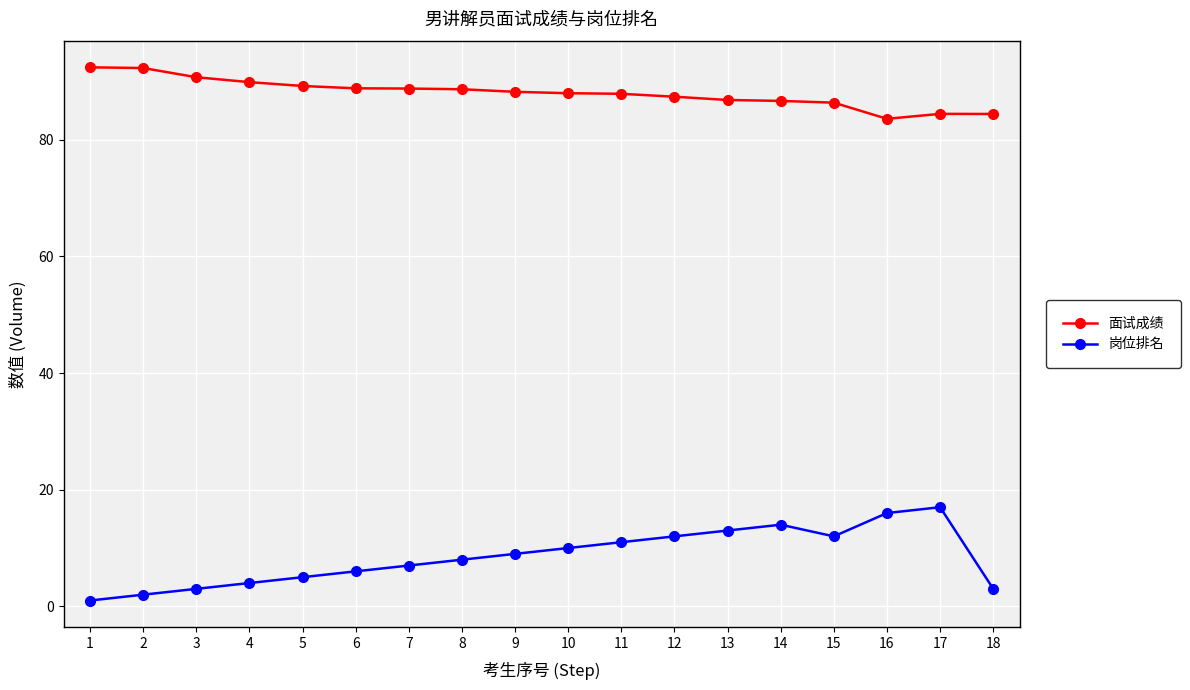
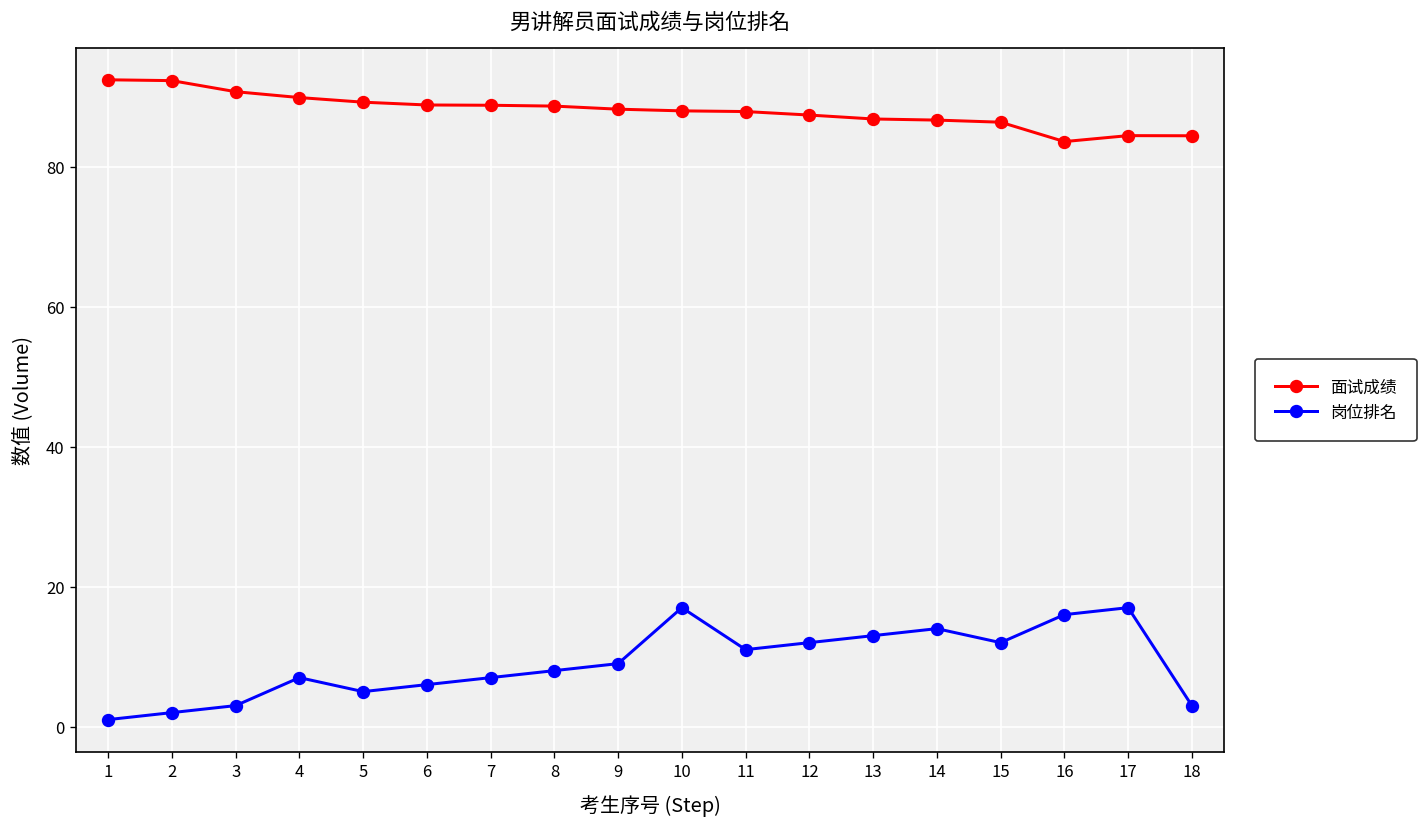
  {
    "面试成绩": {
      "1": 92,
      "2": 92,
      "3": 91,
      "4": 90,
      "5": 89,
      "6": 89,
      "7": 89,
      "8": 89,
      "9": 88,
      "10": 88,
      "11": 88,
      "12": 87,
      "13": 87,
      "14": 87,
      "15": 86,
      "16": 84,
      "17": 84,
      "18": 84
    },
    "岗位排名": {
      "1": 1,
      "2": 2,
      "3": 3,
-     "4": 4,
+     "4": 7,
      "5": 5,
      "6": 6,
      "7": 7,
      "8": 8,
      "9": 9,
-     "10": 10,
+     "10": 17,
      "11": 11,
      "12": 12,
      "13": 13,
      "14": 14,
      "15": 12,
      "16": 16,
      "17": 17,
      "18": 3
    }
  }
